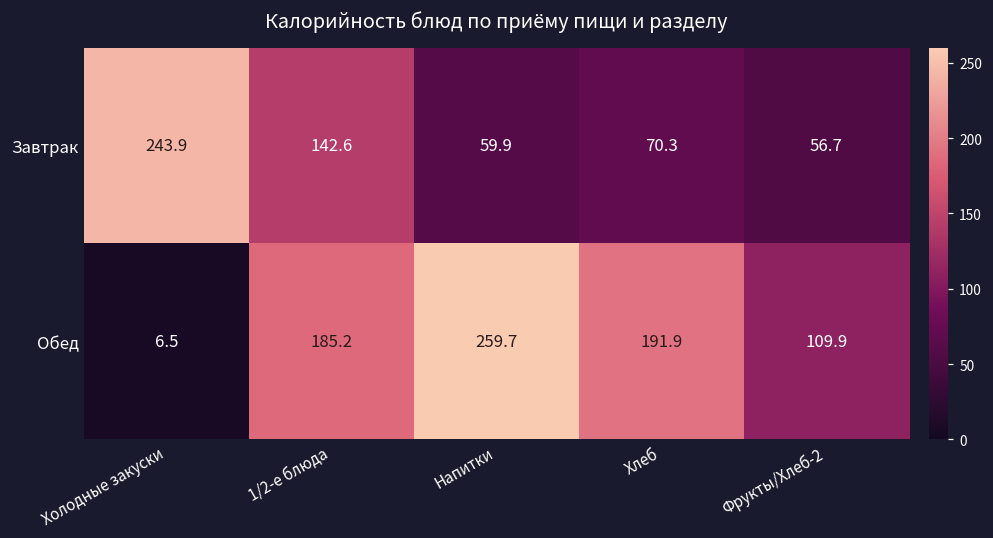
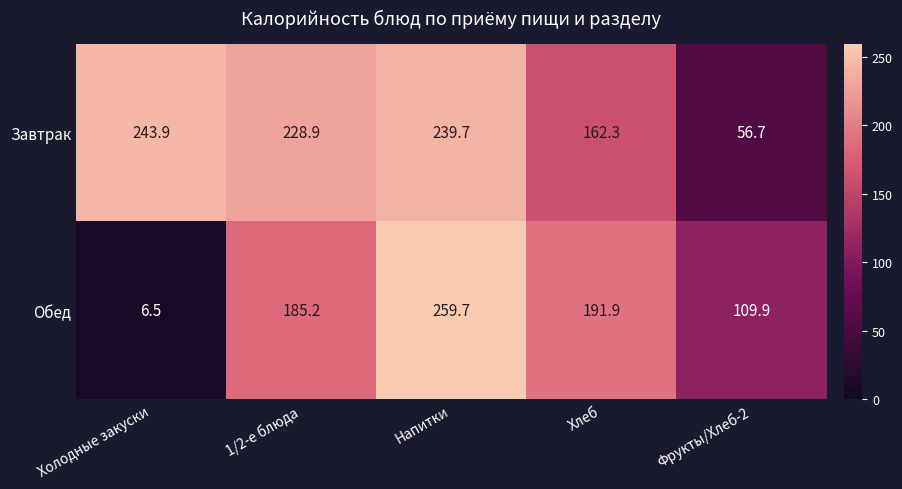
  {
    "Завтрак": {
      "Холодные закуски": 243.9,
-     "1/2-е блюда": 142.6,
-     "Напитки": 59.9,
-     "Хлеб": 70.3,
+     "1/2-е блюда": 228.9,
+     "Напитки": 239.7,
+     "Хлеб": 162.3,
      "Фрукты/Хлеб-2": 56.7
    },
    "Обед": {
      "Холодные закуски": 6.5,
      "1/2-е блюда": 185.2,
      "Напитки": 259.7,
      "Хлеб": 191.9,
      "Фрукты/Хлеб-2": 109.9
    }
  }
